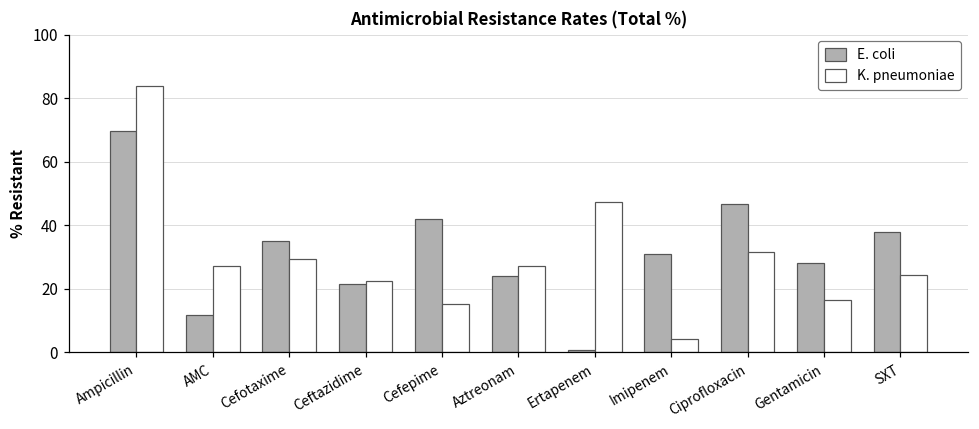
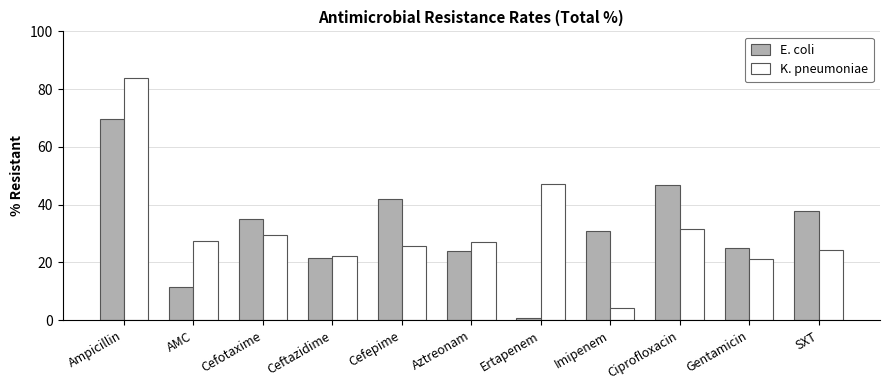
  {
    "E. coli": {
      "Ampicillin": 70,
      "AMC": 12,
      "Cefotaxime": 35,
      "Ceftazidime": 22,
      "Cefepime": 42,
      "Aztreonam": 24,
      "Imipenem": 31,
      "Ciprofloxacin": 47,
-     "Gentamicin": 28,
+     "Gentamicin": 25,
      "SXT": 38
    },
    "K. pneumoniae": {
      "Ampicillin": 84,
      "AMC": 27,
      "Cefotaxime": 30,
      "Ceftazidime": 22,
-     "Cefepime": 15,
+     "Cefepime": 26,
      "Aztreonam": 27,
      "Ertapenem": 47,
      "Imipenem": 4,
      "Ciprofloxacin": 32,
-     "Gentamicin": 17,
+     "Gentamicin": 21,
      "SXT": 24
    }
  }
